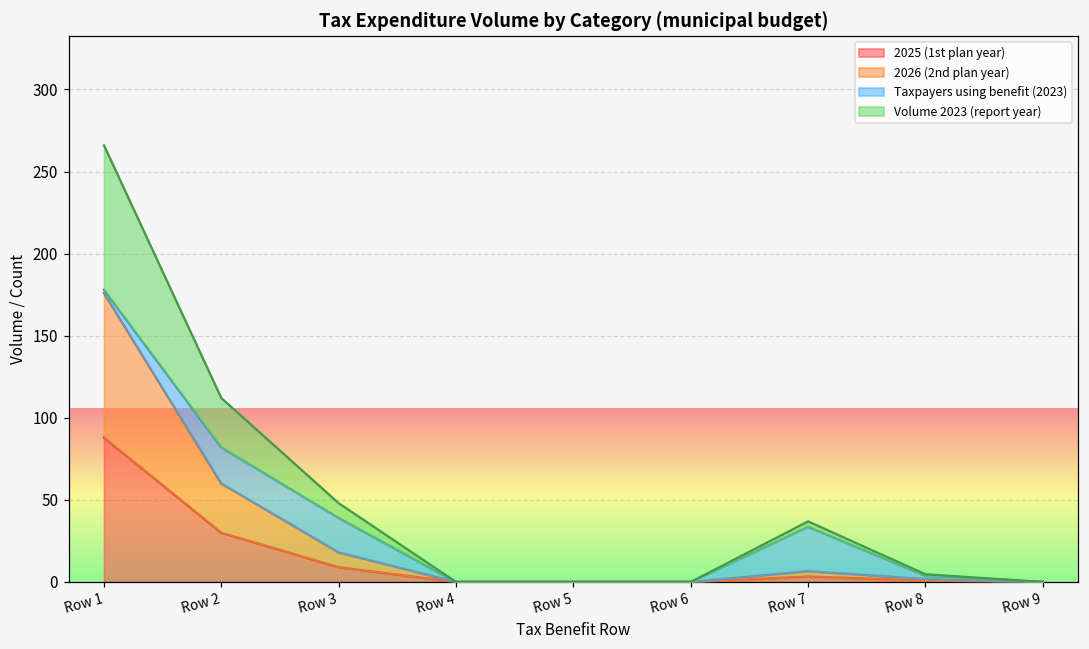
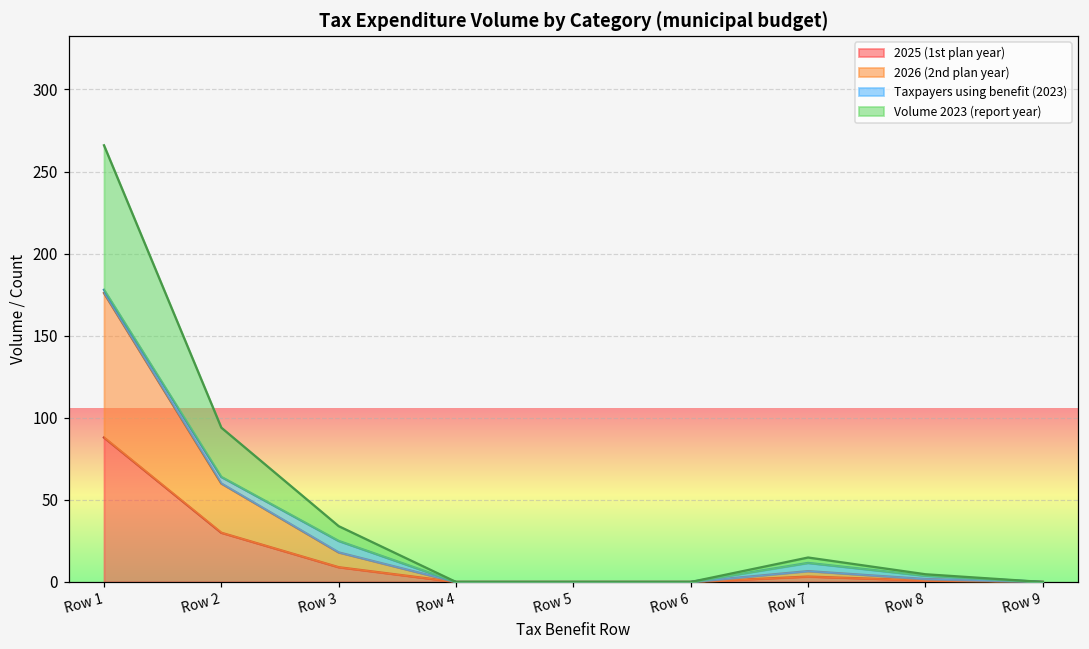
  {
    "Taxpayers using benefit (2023)": {
      "Row 1": 2,
-     "Row 2": 22,
-     "Row 3": 21,
-     "Row 7": 27
+     "Row 2": 4,
+     "Row 3": 7,
+     "Row 7": 5
    },
    "Volume 2023 (report year)": {
      "Row 1": 88,
      "Row 2": 30,
      "Row 3": 9,
      "Row 7": 3
    }
  }
